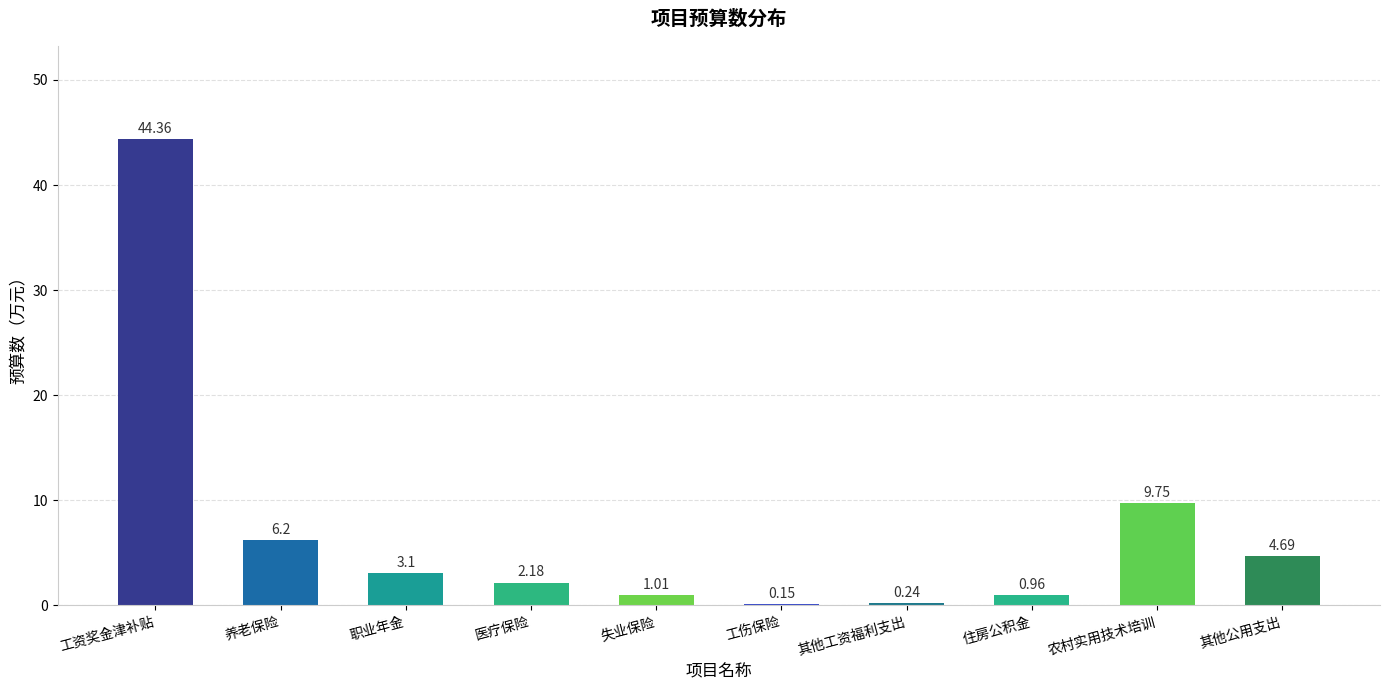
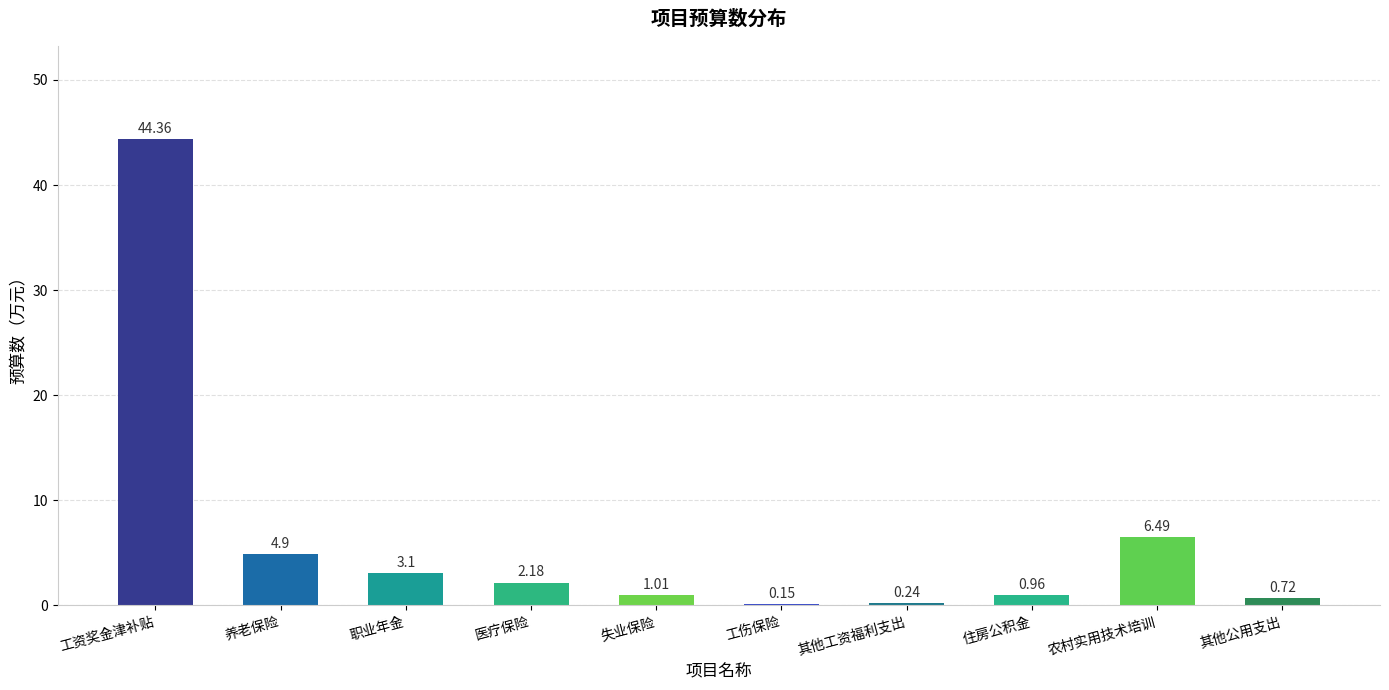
  {
    "工资奖金津补贴": 44.36,
-   "养老保险": 6.2,
+   "养老保险": 4.9,
    "职业年金": 3.1,
    "医疗保险": 2.18,
    "失业保险": 1.01,
    "工伤保险": 0.15,
    "其他工资福利支出": 0.24,
    "住房公积金": 0.96,
-   "农村实用技术培训": 9.75,
-   "其他公用支出": 4.69
+   "农村实用技术培训": 6.49,
+   "其他公用支出": 0.72
  }
